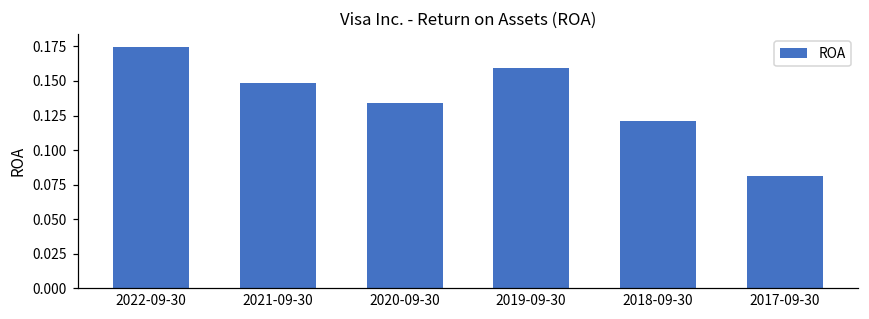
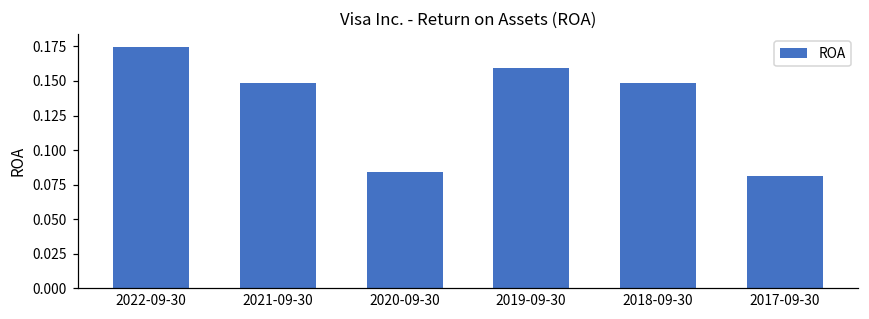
  {
    "2022-09-30": 0.175,
    "2021-09-30": 0.149,
-   "2020-09-30": 0.134,
+   "2020-09-30": 0.084,
    "2019-09-30": 0.159,
-   "2018-09-30": 0.121,
+   "2018-09-30": 0.149,
    "2017-09-30": 0.081
  }
